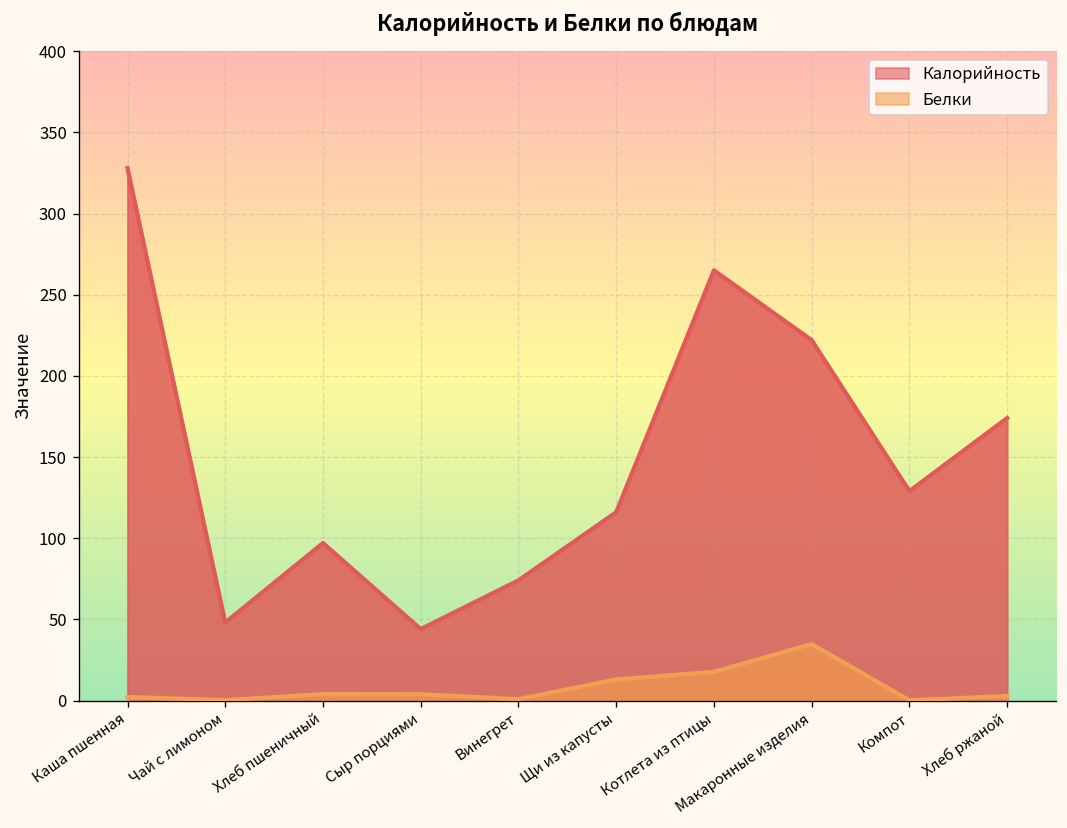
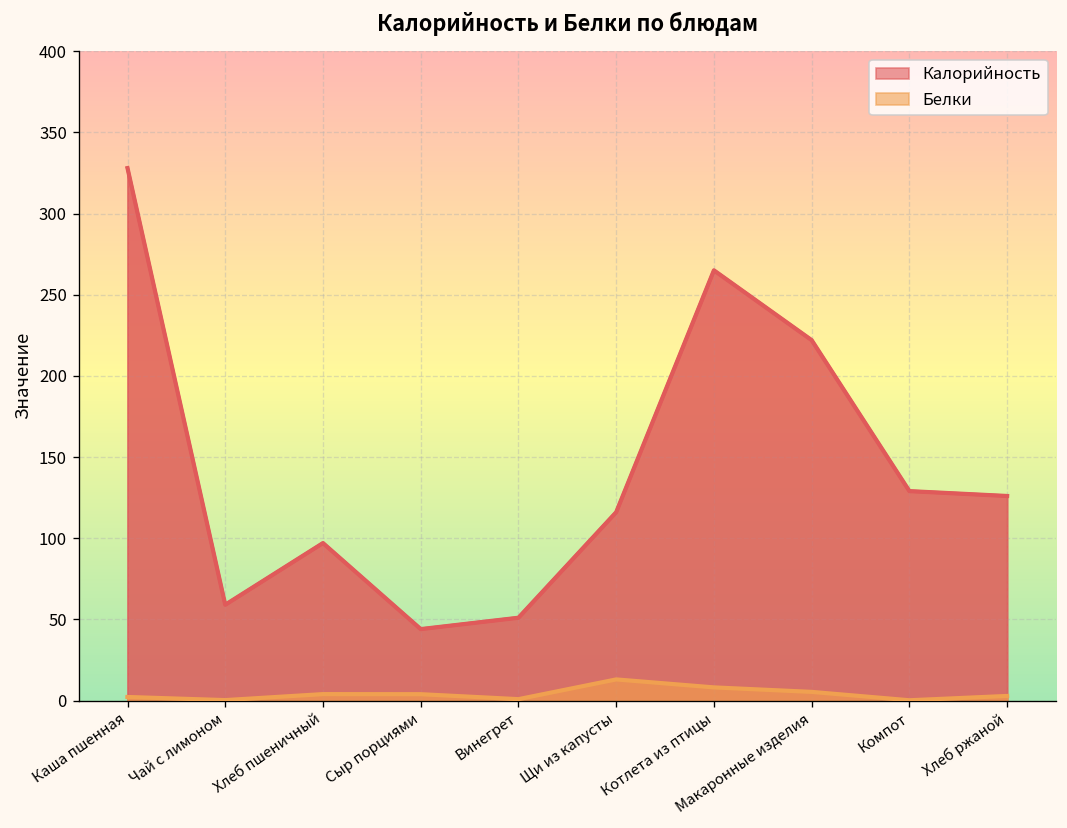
  {
    "Калорийность": {
      "Каша пшенная": 328,
-     "Чай с лимоном": 48,
+     "Чай с лимоном": 59,
      "Хлеб пшеничный": 97,
      "Сыр порциями": 44,
-     "Винегрет": 74,
+     "Винегрет": 51,
      "Щи из капусты": 116,
      "Котлета из птицы": 265,
      "Макаронные изделия": 222,
      "Компот": 129,
-     "Хлеб ржаной": 174
+     "Хлеб ржаной": 126
    },
    "Белки": {
      "Каша пшенная": 2,
      "Чай с лимоном": 0,
      "Хлеб пшеничный": 4,
      "Сыр порциями": 4,
      "Винегрет": 1,
      "Щи из капусты": 13,
-     "Котлета из птицы": 18,
-     "Макаронные изделия": 35,
+     "Котлета из птицы": 8,
+     "Макаронные изделия": 5,
      "Компот": 0,
      "Хлеб ржаной": 3
    }
  }
